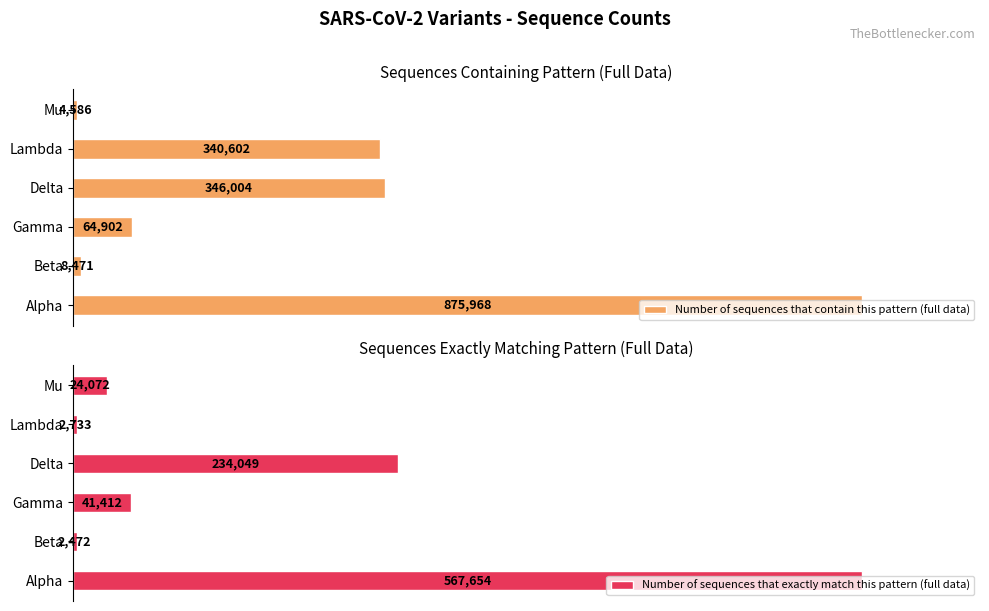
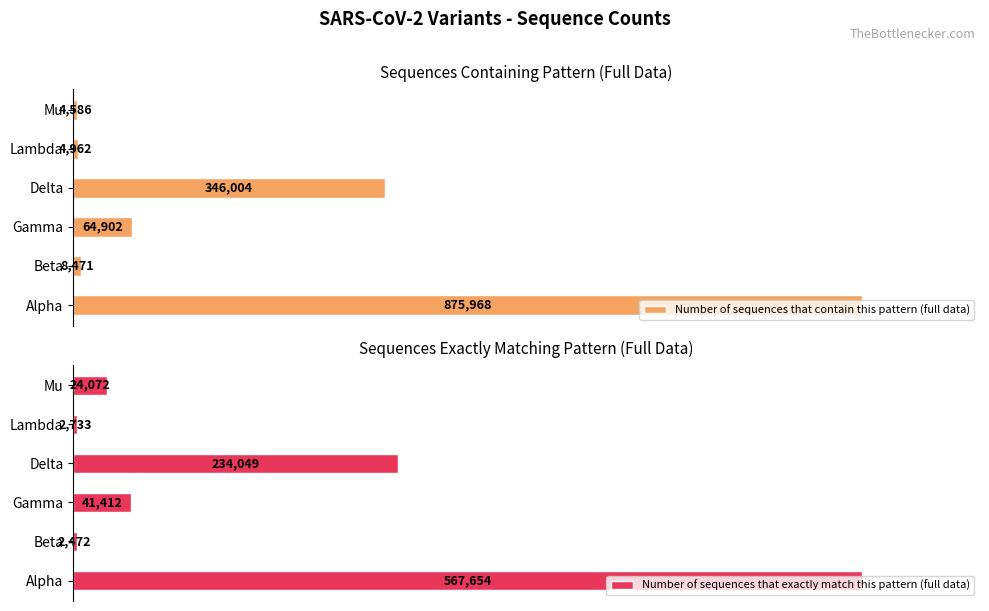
  {
    "Sequences Containing Pattern (Full Data)": {
      "Mu": "4,586",
-     "Lambda": "340,602",
+     "Lambda": "4,962",
      "Delta": "346,004",
      "Gamma": "64,902",
      "Beta": "8,471"
    },
    "Sequences Exactly Matching Pattern (Full Data)": {
      "Mu": "24,072",
      "Lambda": "2,733",
      "Delta": "234,049",
      "Gamma": "41,412",
      "Beta": "2,472"
    }
  }
